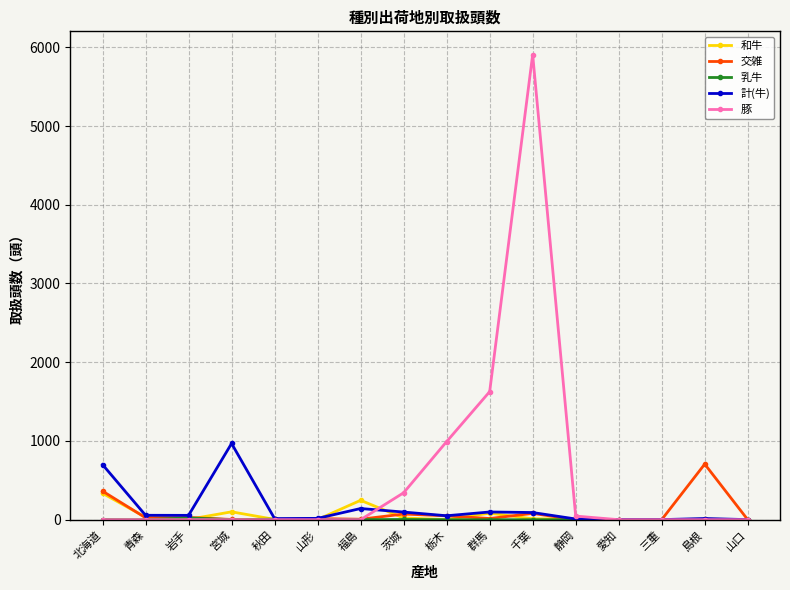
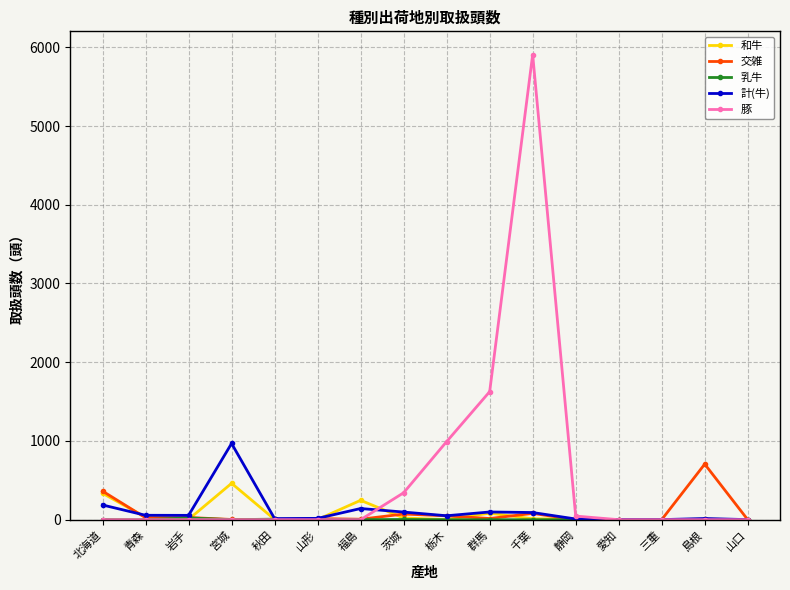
  {
    "和牛": {
-     "宮城": 100,
+     "宮城": 500,
      "福島": 200
    },
    "交雑": {
      "島根": 700
    },
    "計(牛)": {
-     "北海道": 700,
+     "北海道": 200,
      "宮城": 1000,
      "福島": 100
    },
    "豚": {
      "茨城": 300,
      "栃木": 1000,
      "群馬": 1600,
      "千葉": 5900,
      "静岡": 0
    }
  }
